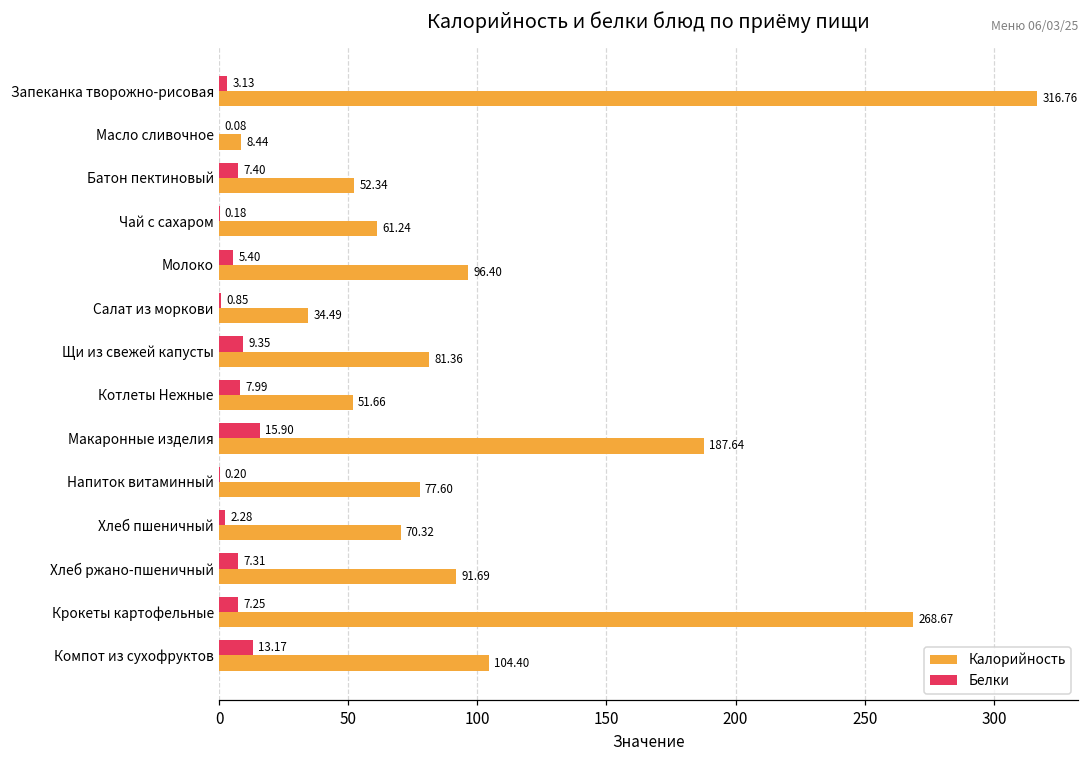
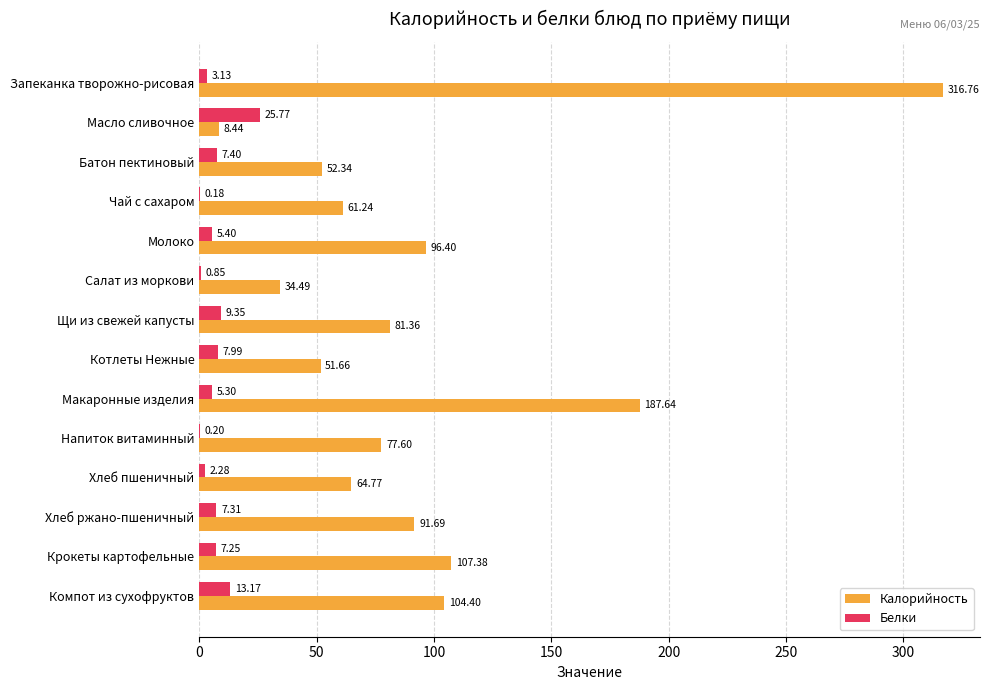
  {
    "Калорийность": {
      "Запеканка творожно-рисовая": 316.76,
      "Масло сливочное": 8.44,
      "Батон пектиновый": 52.34,
      "Чай с сахаром": 61.24,
      "Молоко": 96.40,
      "Салат из моркови": 34.49,
      "Щи из свежей капусты": 81.36,
      "Котлеты Нежные": 51.66,
      "Макаронные изделия": 187.64,
      "Напиток витаминный": 77.60,
-     "Хлеб пшеничный": 70.32,
+     "Хлеб пшеничный": 64.77,
      "Хлеб ржано-пшеничный": 91.69,
-     "Крокеты картофельные": 268.67,
+     "Крокеты картофельные": 107.38,
      "Компот из сухофруктов": 104.40
    },
    "Белки": {
      "Запеканка творожно-рисовая": 3.13,
-     "Масло сливочное": 0.08,
+     "Масло сливочное": 25.77,
      "Батон пектиновый": 7.40,
      "Чай с сахаром": 0.18,
      "Молоко": 5.40,
      "Салат из моркови": 0.85,
      "Щи из свежей капусты": 9.35,
      "Котлеты Нежные": 7.99,
-     "Макаронные изделия": 15.90,
+     "Макаронные изделия": 5.30,
      "Напиток витаминный": 0.20,
      "Хлеб пшеничный": 2.28,
      "Хлеб ржано-пшеничный": 7.31,
      "Крокеты картофельные": 7.25,
      "Компот из сухофруктов": 13.17
    }
  }
